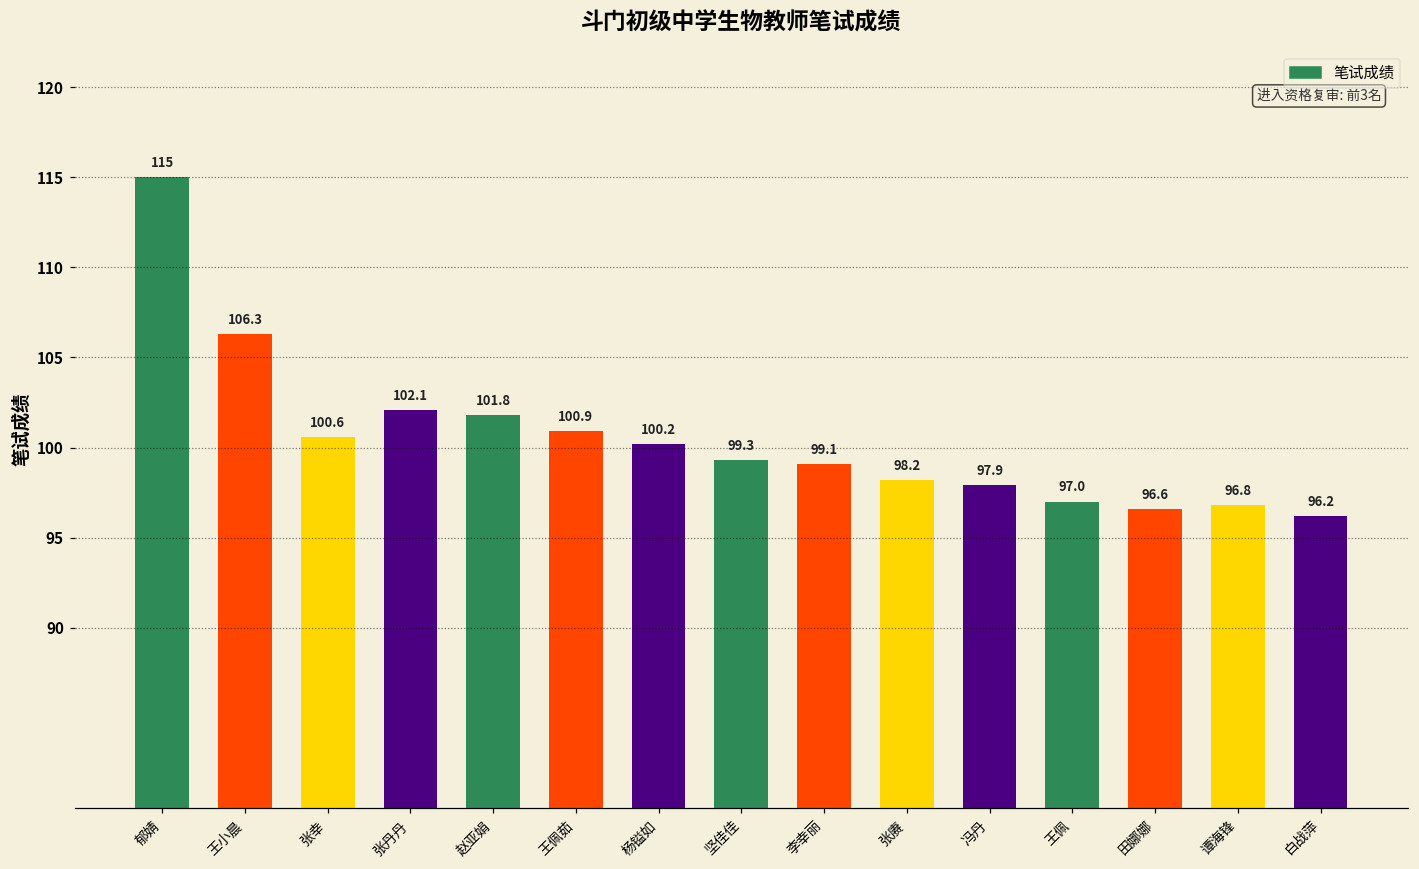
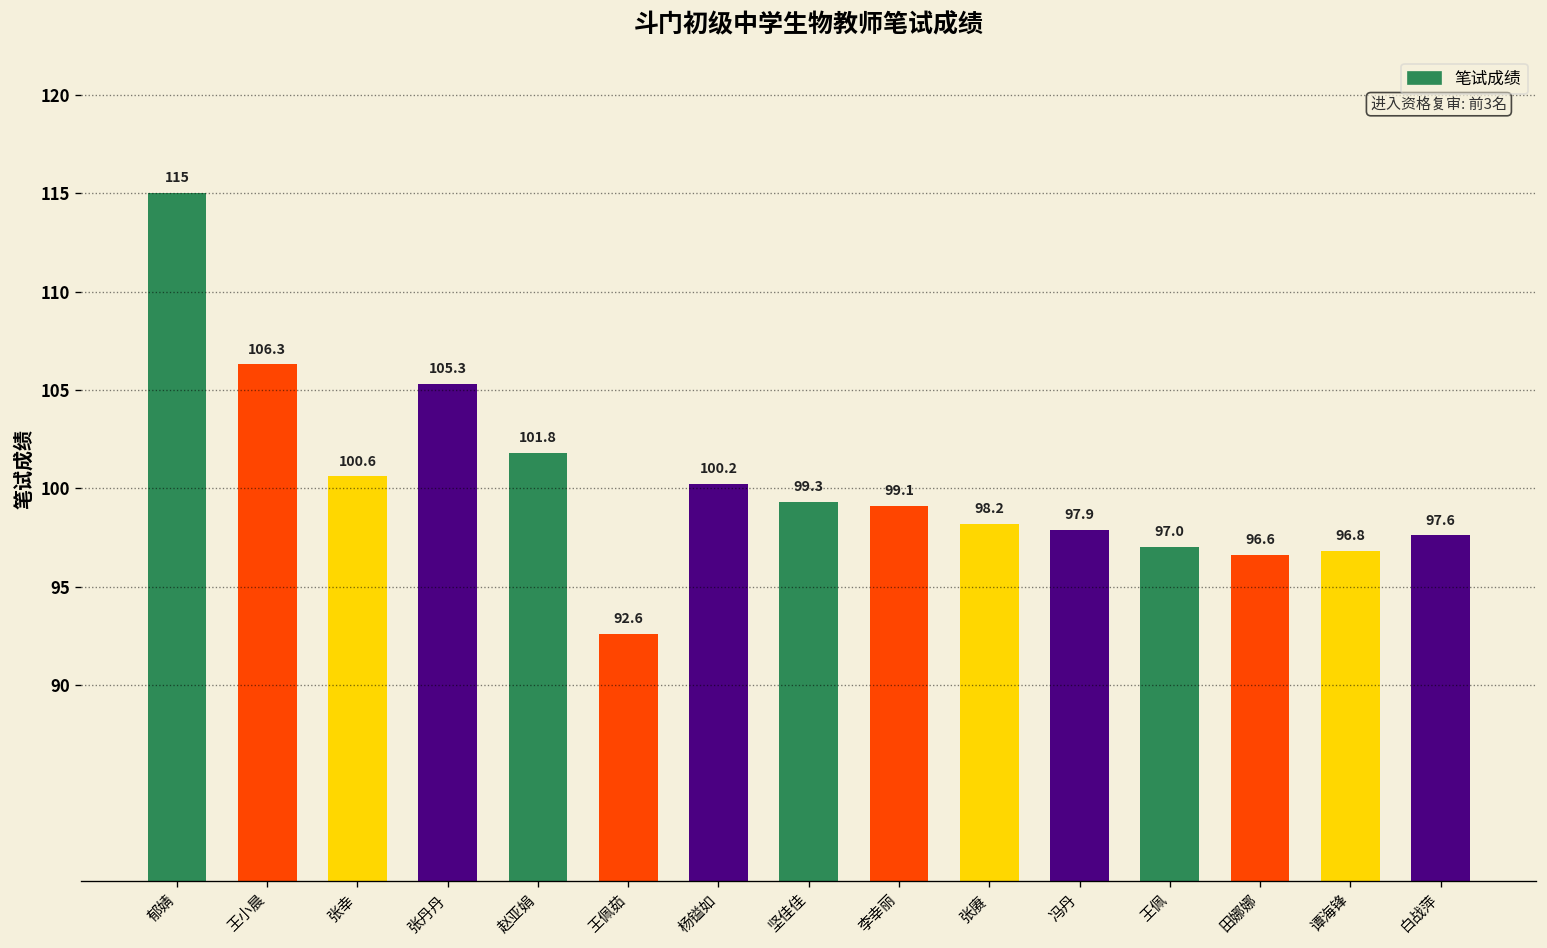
  {
    "郁婧": 115,
    "王小晨": 106.3,
    "张幸": 100.6,
-   "张丹丹": 102.1,
+   "张丹丹": 105.3,
    "赵亚娟": 101.8,
-   "王佩茹": 100.9,
+   "王佩茹": 92.6,
    "杨镒如": 100.2,
    "坚佳佳": 99.3,
    "李幸丽": 99.1,
    "张赓": 98.2,
    "冯丹": 97.9,
    "王佩": 97.0,
    "田娜娜": 96.6,
    "谭海锋": 96.8,
-   "白战萍": 96.2
+   "白战萍": 97.6
  }
